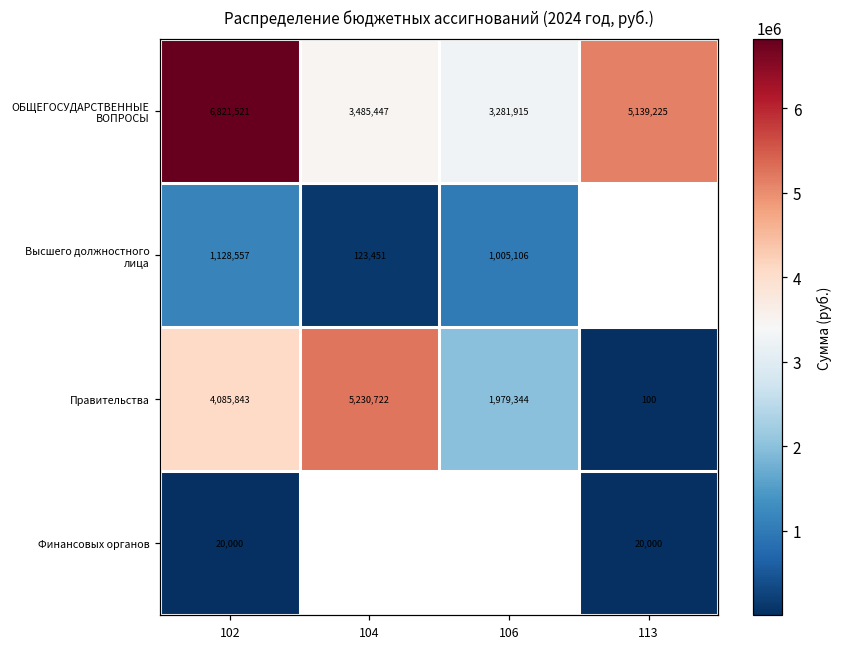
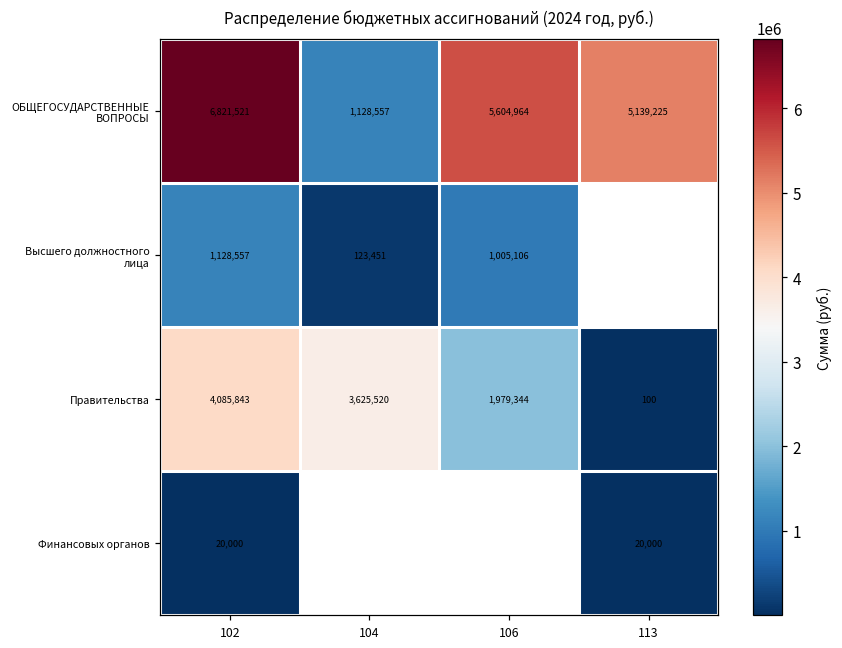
  {
    "ОБЩЕГОСУДАРСТВЕННЫЕ ВОПРОСЫ": {
      "102": "6,821,521",
-     "104": "3,485,447",
-     "106": "3,281,915",
+     "104": "1,128,557",
+     "106": "5,604,964",
      "113": "5,139,225"
    },
    "Высшего должностного лица": {
      "102": "1,128,557",
      "104": "123,451",
      "106": "1,005,106"
    },
    "Правительства": {
      "102": "4,085,843",
-     "104": "5,230,722",
+     "104": "3,625,520",
      "106": "1,979,344",
      "113": "100"
    },
    "Финансовых органов": {
      "102": "20,000",
      "113": "20,000"
    }
  }
